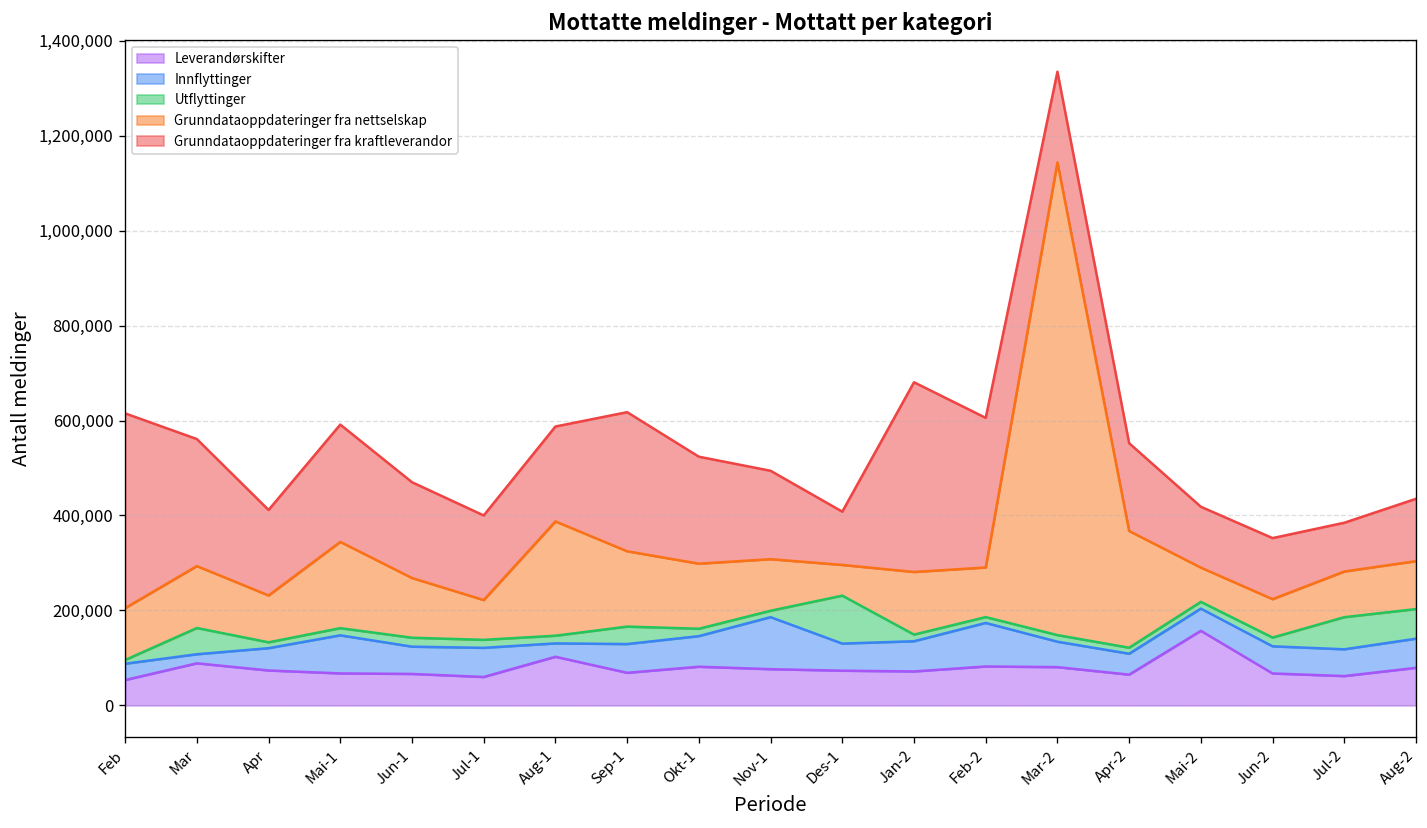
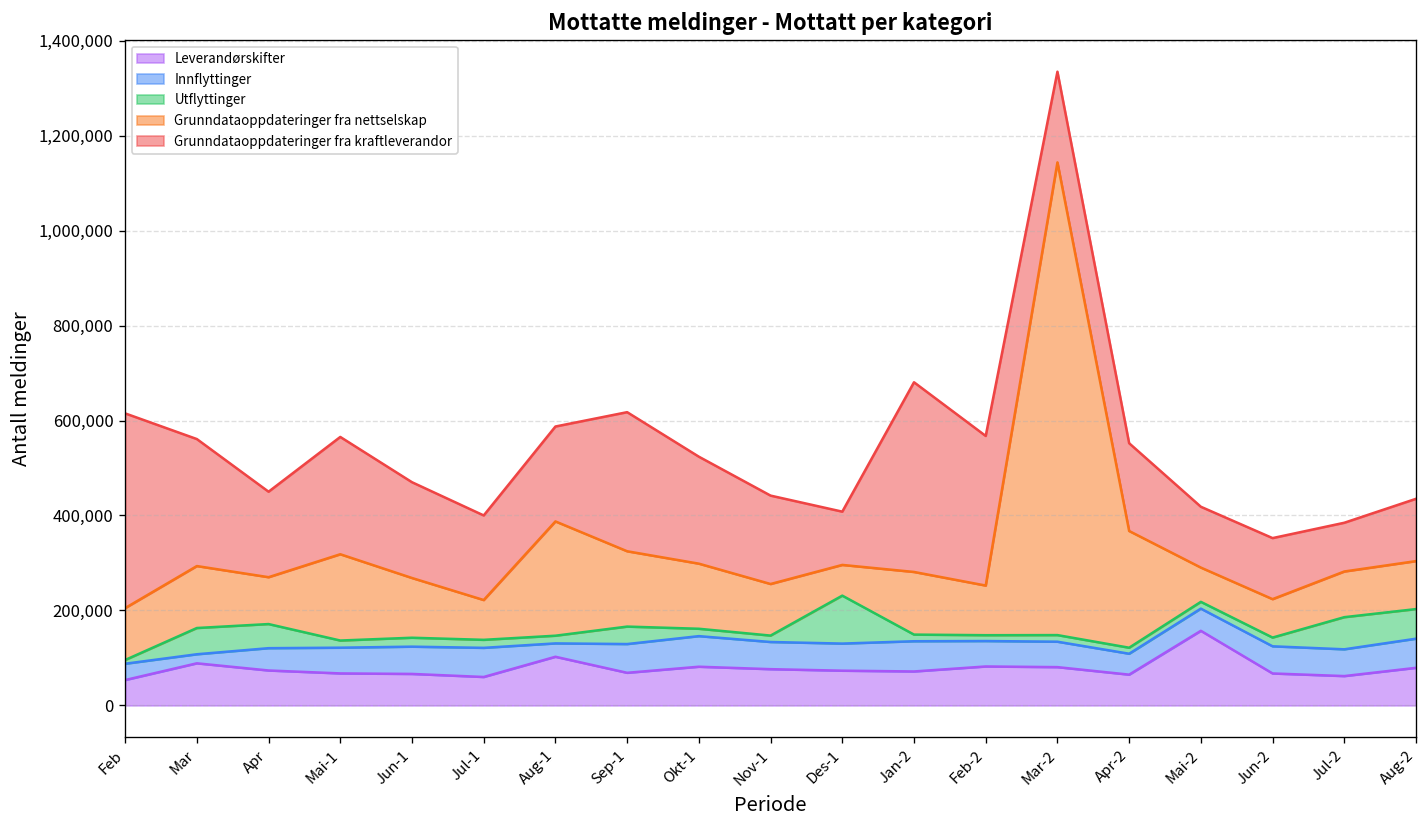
  {
    "Leverandørskifter": {
      "Feb": "50,000",
      "Mar": "90,000",
      "Apr": "70,000",
      "Mai-1": "70,000",
      "Jun-1": "70,000",
      "Jul-1": "60,000",
      "Aug-1": "100,000",
      "Sep-1": "70,000",
      "Okt-1": "80,000",
      "Nov-1": "80,000",
      "Des-1": "70,000",
      "Jan-2": "70,000",
      "Feb-2": "80,000",
      "Mar-2": "80,000",
      "Apr-2": "60,000",
      "Mai-2": "160,000",
      "Jun-2": "70,000",
      "Jul-2": "60,000",
      "Aug-2": "80,000"
    },
    "Innflyttinger": {
      "Feb": "30,000",
      "Mar": "20,000",
      "Apr": "50,000",
-     "Mai-1": "80,000",
+     "Mai-1": "50,000",
      "Jun-1": "60,000",
      "Jul-1": "60,000",
      "Aug-1": "30,000",
      "Sep-1": "60,000",
      "Okt-1": "60,000",
-     "Nov-1": "110,000",
+     "Nov-1": "60,000",
      "Des-1": "60,000",
      "Jan-2": "60,000",
-     "Feb-2": "90,000",
+     "Feb-2": "50,000",
      "Mar-2": "50,000",
      "Apr-2": "40,000",
      "Mai-2": "50,000",
      "Jun-2": "60,000",
      "Jul-2": "60,000",
      "Aug-2": "60,000"
    },
    "Utflyttinger": {
      "Feb": "10,000",
      "Mar": "60,000",
-     "Apr": "10,000",
+     "Apr": "50,000",
      "Mai-1": "20,000",
      "Jun-1": "20,000",
      "Jul-1": "20,000",
      "Aug-1": "20,000",
      "Sep-1": "40,000",
      "Okt-1": "20,000",
      "Nov-1": "10,000",
      "Des-1": "100,000",
      "Jan-2": "10,000",
      "Feb-2": "10,000",
      "Mar-2": "10,000",
      "Apr-2": "10,000",
      "Mai-2": "10,000",
      "Jun-2": "20,000",
      "Jul-2": "70,000",
      "Aug-2": "60,000"
    }
  }
